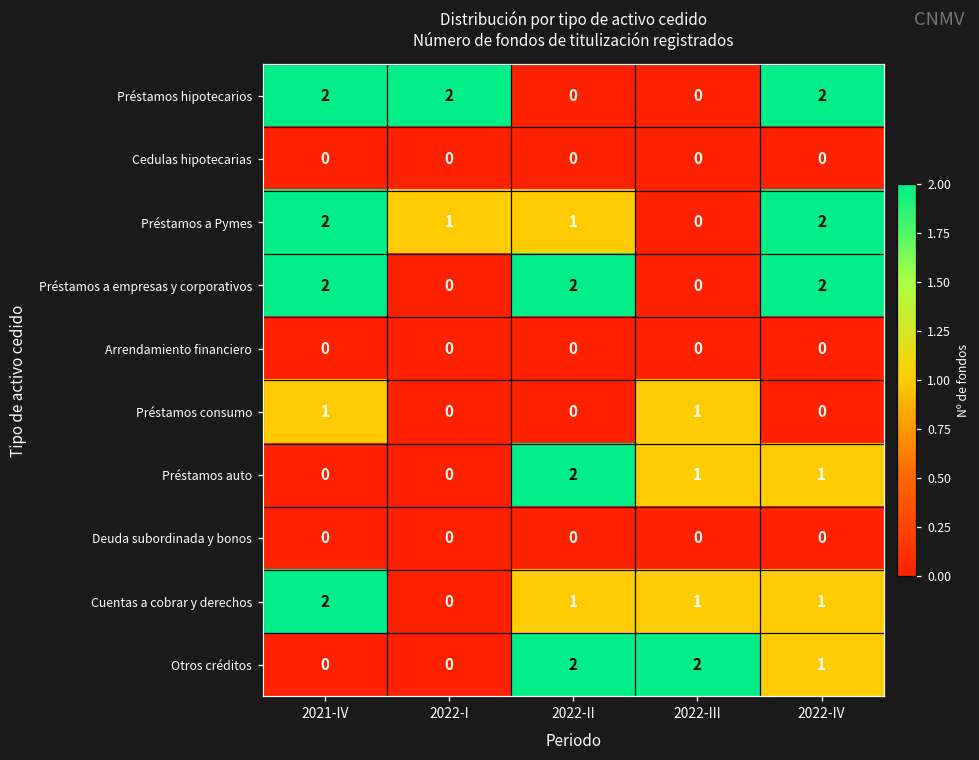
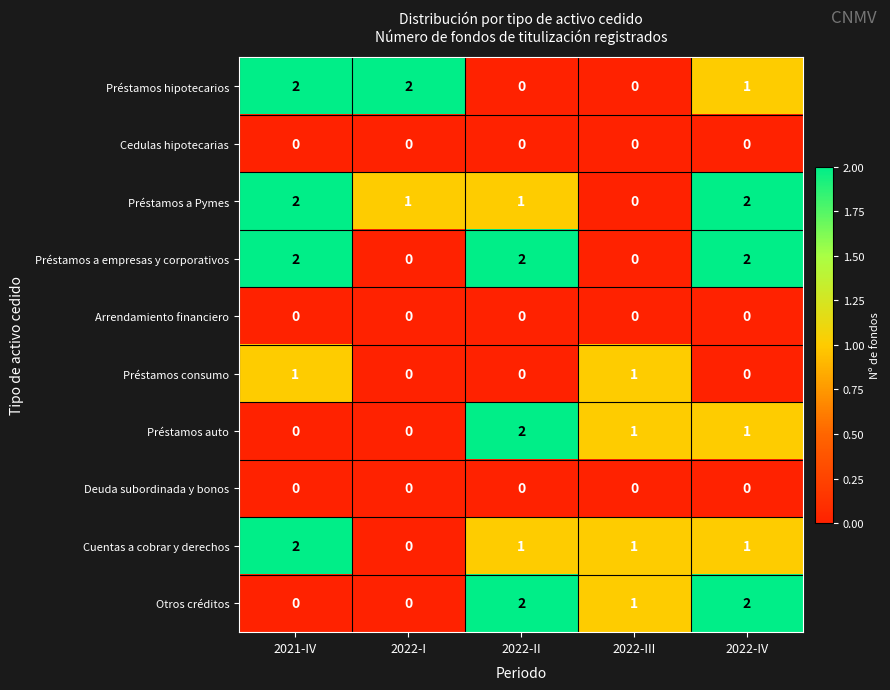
  {
    "Préstamos hipotecarios": {
      "2021-IV": 2,
      "2022-I": 2,
      "2022-II": 0,
      "2022-III": 0,
-     "2022-IV": 2
+     "2022-IV": 1
    },
    "Cedulas hipotecarias": {
      "2021-IV": 0,
      "2022-I": 0,
      "2022-II": 0,
      "2022-III": 0,
      "2022-IV": 0
    },
    "Préstamos a Pymes": {
      "2021-IV": 2,
      "2022-I": 1,
      "2022-II": 1,
      "2022-III": 0,
      "2022-IV": 2
    },
    "Préstamos a empresas y corporativos": {
      "2021-IV": 2,
      "2022-I": 0,
      "2022-II": 2,
      "2022-III": 0,
      "2022-IV": 2
    },
    "Arrendamiento financiero": {
      "2021-IV": 0,
      "2022-I": 0,
      "2022-II": 0,
      "2022-III": 0,
      "2022-IV": 0
    },
    "Préstamos consumo": {
      "2021-IV": 1,
      "2022-I": 0,
      "2022-II": 0,
      "2022-III": 1,
      "2022-IV": 0
    },
    "Préstamos auto": {
      "2021-IV": 0,
      "2022-I": 0,
      "2022-II": 2,
      "2022-III": 1,
      "2022-IV": 1
    },
    "Deuda subordinada y bonos": {
      "2021-IV": 0,
      "2022-I": 0,
      "2022-II": 0,
      "2022-III": 0,
      "2022-IV": 0
    },
    "Cuentas a cobrar y derechos": {
      "2021-IV": 2,
      "2022-I": 0,
      "2022-II": 1,
      "2022-III": 1,
      "2022-IV": 1
    },
    "Otros créditos": {
      "2021-IV": 0,
      "2022-I": 0,
      "2022-II": 2,
-     "2022-III": 2,
-     "2022-IV": 1
+     "2022-III": 1,
+     "2022-IV": 2
    }
  }
